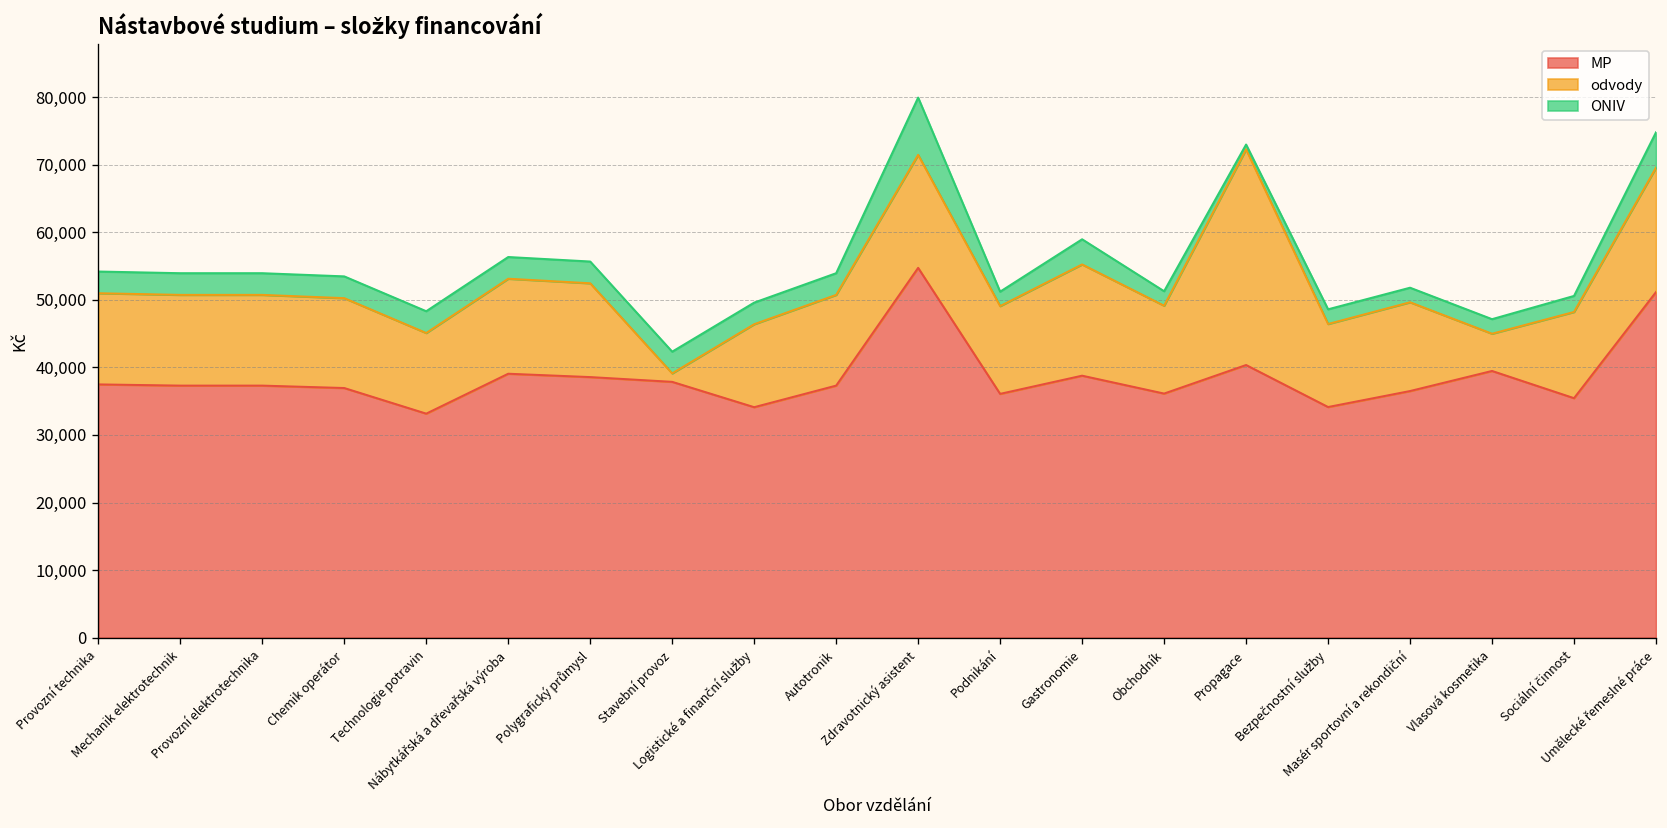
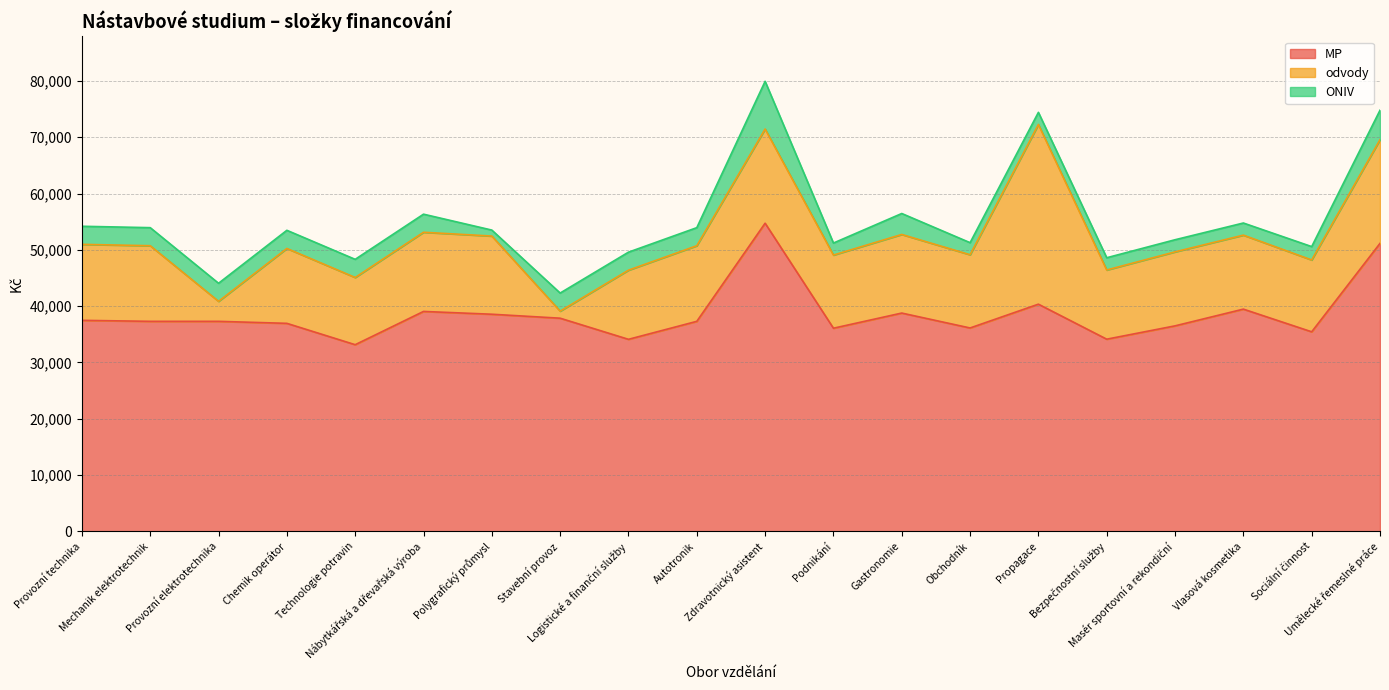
  {
    "MP": {
      "Provozní technika": "37,000",
      "Mechanik elektrotechnik": "37,000",
      "Provozní elektrotechnika": "37,000",
      "Chemik operátor": "37,000",
      "Technologie potravin": "33,000",
      "Nábytkářská a dřevařská výroba": "39,000",
      "Polygrafický průmysl": "39,000",
      "Stavební provoz": "38,000",
      "Logistické a finanční služby": "34,000",
      "Autotronik": "37,000",
      "Zdravotnický asistent": "55,000",
      "Podnikání": "36,000",
      "Gastronomie": "39,000",
      "Obchodník": "36,000",
      "Propagace": "40,000",
      "Bezpečnostní služby": "34,000",
      "Masér sportovní a rekondiční": "36,000",
      "Vlasová kosmetika": "39,000",
      "Sociální činnost": "35,000",
      "Umělecké řemeslné práce": "51,000"
    },
    "odvody": {
      "Provozní technika": "13,000",
      "Mechanik elektrotechnik": "13,000",
-     "Provozní elektrotechnika": "13,000",
+     "Provozní elektrotechnika": "4,000",
      "Chemik operátor": "13,000",
      "Technologie potravin": "12,000",
      "Nábytkářská a dřevařská výroba": "14,000",
      "Polygrafický průmysl": "14,000",
      "Stavební provoz": "1,000",
      "Logistické a finanční služby": "12,000",
      "Autotronik": "13,000",
      "Zdravotnický asistent": "17,000",
      "Podnikání": "13,000",
-     "Gastronomie": "16,000",
+     "Gastronomie": "14,000",
      "Obchodník": "13,000",
      "Propagace": "32,000",
      "Bezpečnostní služby": "12,000",
      "Masér sportovní a rekondiční": "13,000",
-     "Vlasová kosmetika": "6,000",
+     "Vlasová kosmetika": "13,000",
      "Sociální činnost": "13,000",
      "Umělecké řemeslné práce": "18,000"
    },
    "ONIV": {
      "Provozní technika": "3,000",
      "Mechanik elektrotechnik": "3,000",
      "Provozní elektrotechnika": "3,000",
      "Chemik operátor": "3,000",
      "Technologie potravin": "3,000",
      "Nábytkářská a dřevařská výroba": "3,000",
-     "Polygrafický průmysl": "3,000",
+     "Polygrafický průmysl": "1,000",
      "Stavební provoz": "3,000",
      "Logistické a finanční služby": "3,000",
      "Autotronik": "3,000",
      "Zdravotnický asistent": "8,000",
      "Podnikání": "2,000",
      "Gastronomie": "4,000",
      "Obchodník": "2,000",
-     "Propagace": "1,000",
+     "Propagace": "2,000",
      "Bezpečnostní služby": "2,000",
      "Masér sportovní a rekondiční": "2,000",
      "Vlasová kosmetika": "2,000",
      "Sociální činnost": "2,000",
      "Umělecké řemeslné práce": "5,000"
    }
  }
